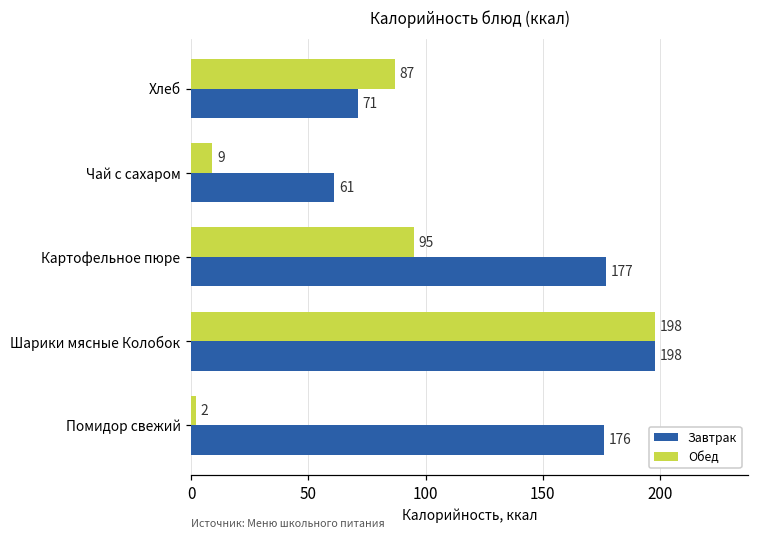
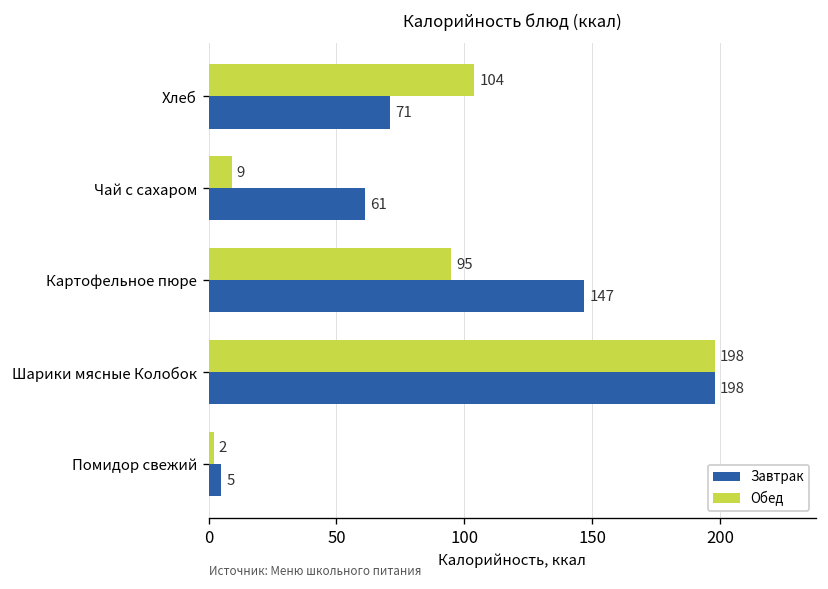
  {
    "Завтрак": {
      "Хлеб": 71,
      "Чай с сахаром": 61,
-     "Картофельное пюре": 177,
+     "Картофельное пюре": 147,
      "Шарики мясные Колобок": 198,
-     "Помидор свежий": 176
+     "Помидор свежий": 5
    },
    "Обед": {
-     "Хлеб": 87,
+     "Хлеб": 104,
      "Чай с сахаром": 9,
      "Картофельное пюре": 95,
      "Шарики мясные Колобок": 198,
      "Помидор свежий": 2
    }
  }
